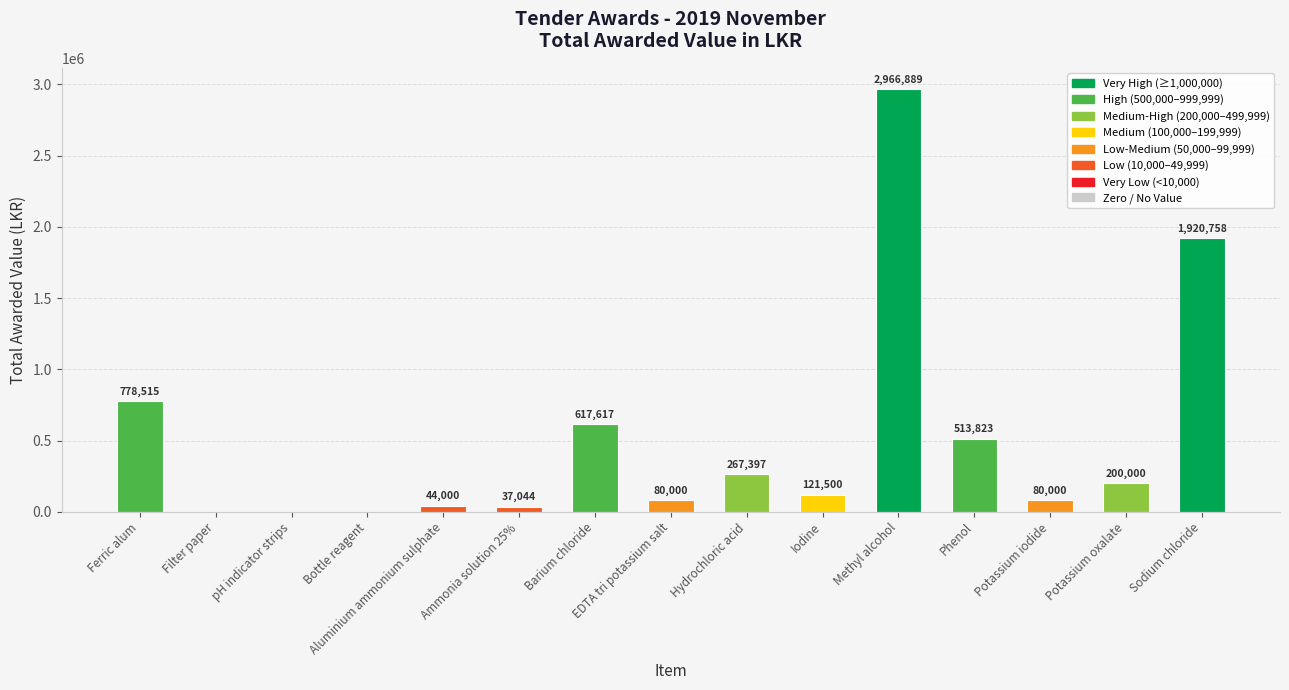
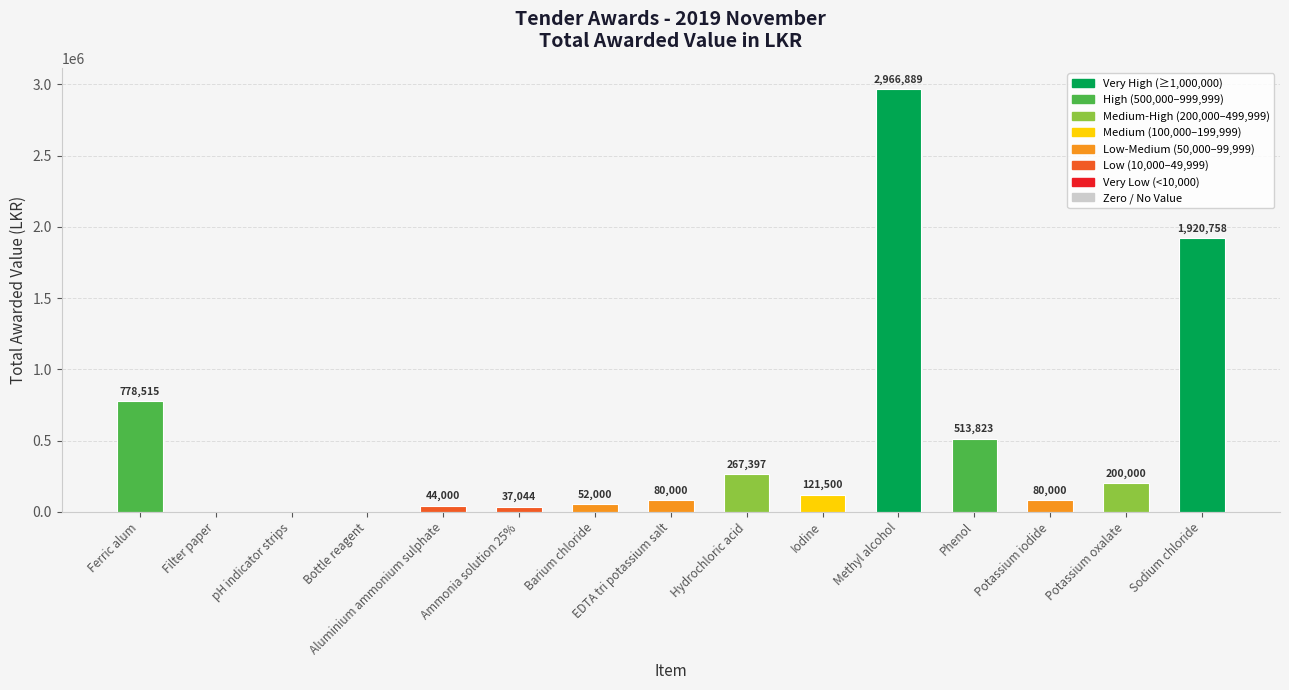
  {
    "Ferric alum": "778,515",
    "Aluminium ammonium sulphate": "44,000",
    "Ammonia solution 25%": "37,044",
-   "Barium chloride": "617,617",
+   "Barium chloride": "52,000",
    "EDTA tri potassium salt": "80,000",
    "Hydrochloric acid": "267,397",
    "Iodine": "121,500",
    "Phenol": "513,823",
    "Potassium iodide": "80,000",
    "Potassium oxalate": "200,000",
    "Sodium chloride": "1,920,758"
  }
